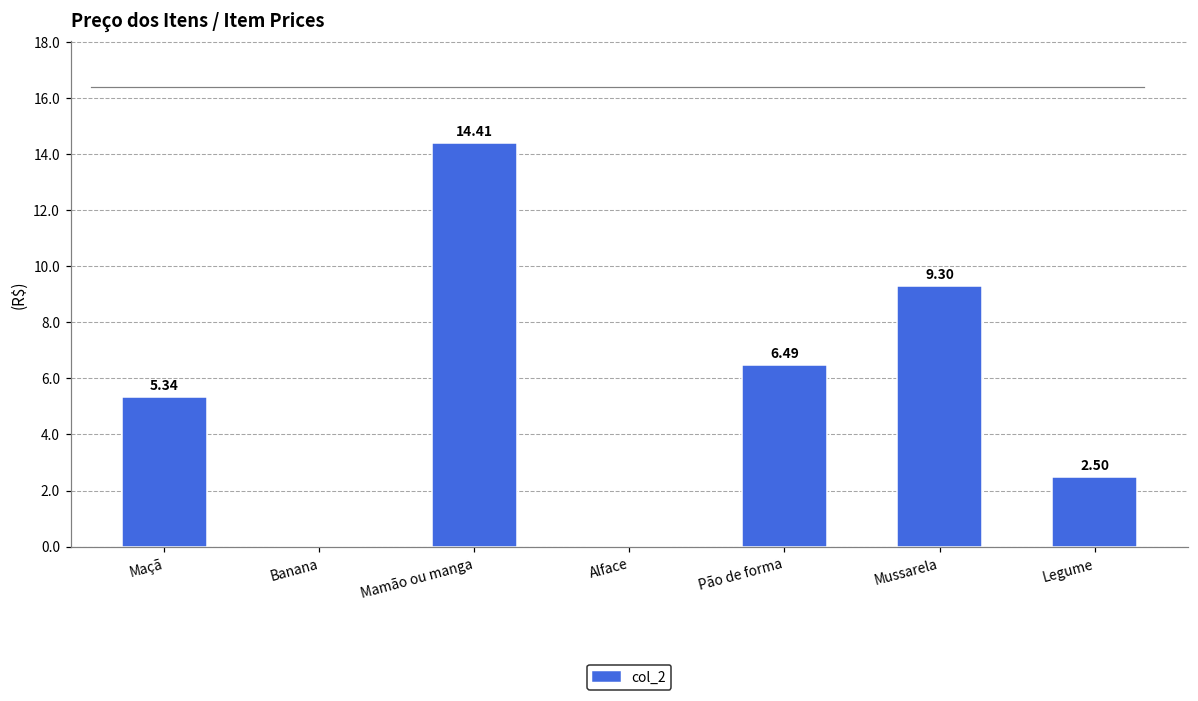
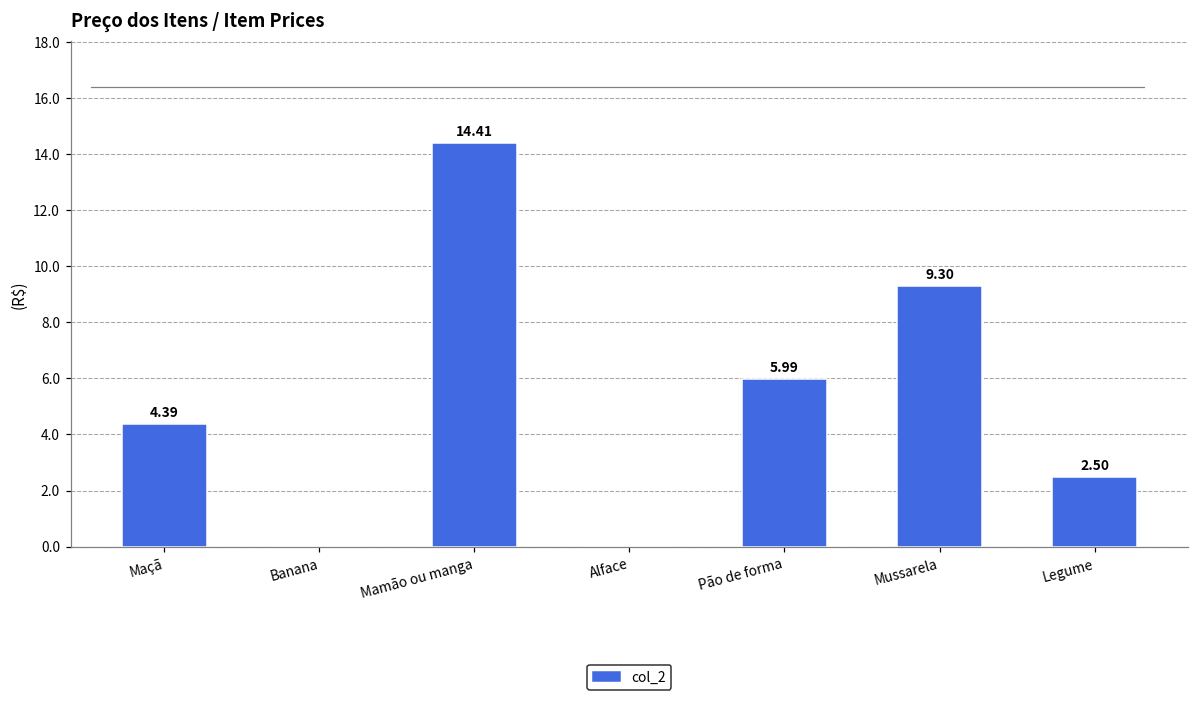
  {
-   "Maçã": 5.34,
+   "Maçã": 4.39,
    "Mamão ou manga": 14.41,
-   "Pão de forma": 6.49,
+   "Pão de forma": 5.99,
    "Mussarela": 9.30,
    "Legume": 2.50
  }
